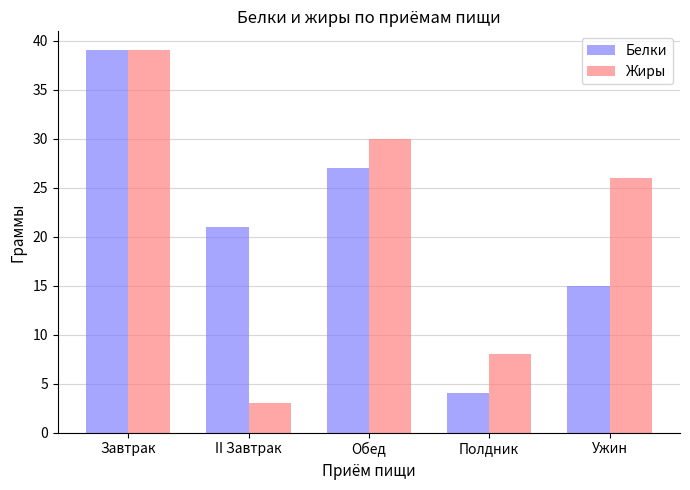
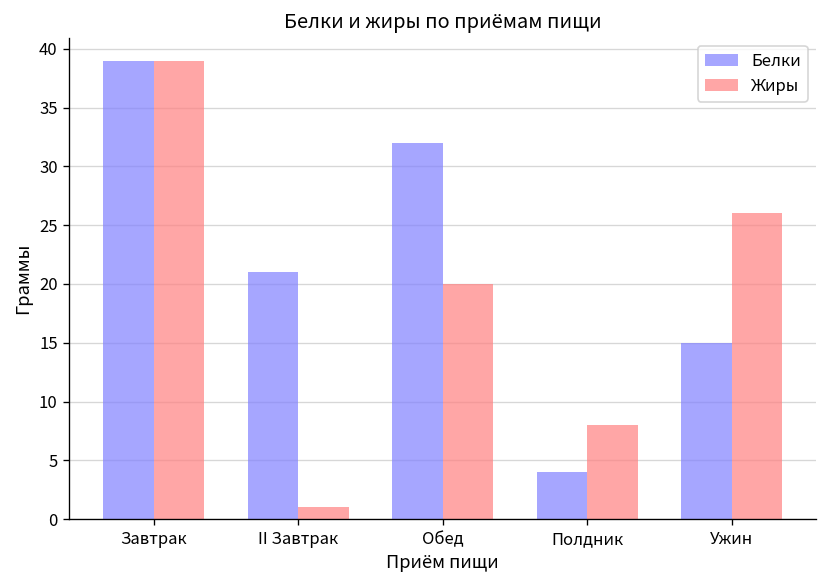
  {
    "Белки": {
      "Завтрак": 39,
      "II Завтрак": 21,
-     "Обед": 27,
+     "Обед": 32,
      "Полдник": 4,
      "Ужин": 15
    },
    "Жиры": {
      "Завтрак": 39,
-     "II Завтрак": 3,
-     "Обед": 30,
+     "II Завтрак": 1,
+     "Обед": 20,
      "Полдник": 8,
      "Ужин": 26
    }
  }
